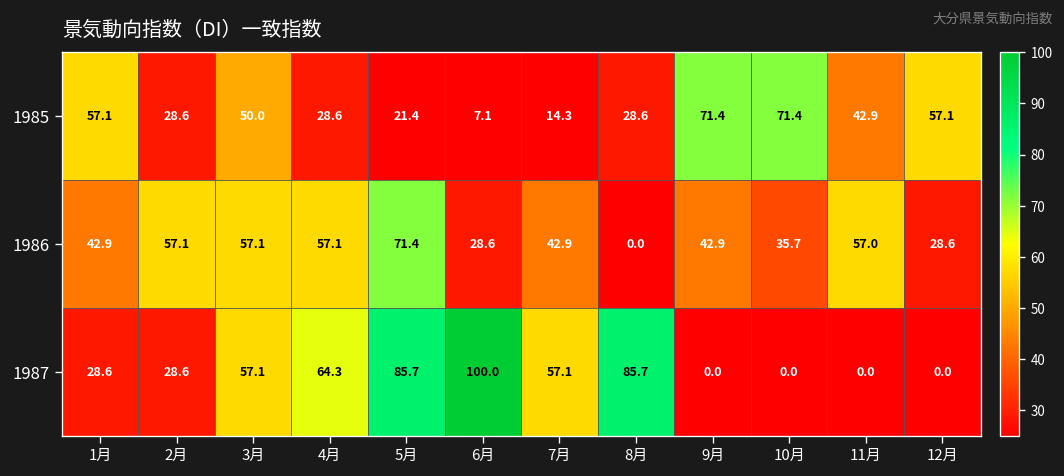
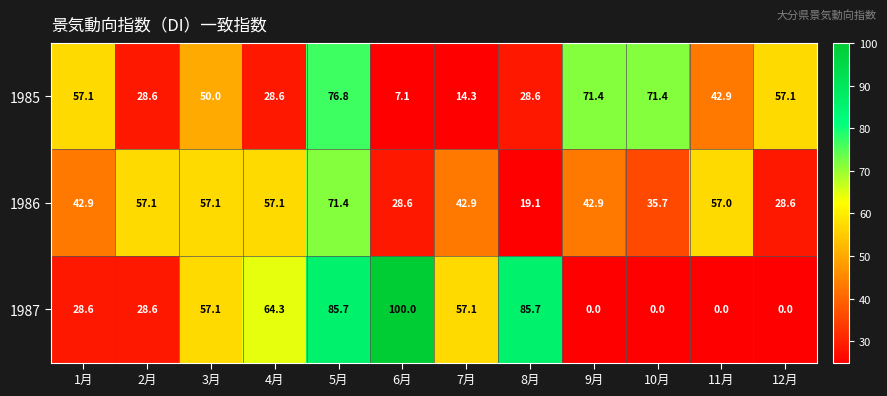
  {
    "1985": {
      "1月": 57.1,
      "2月": 28.6,
      "3月": 50.0,
      "4月": 28.6,
-     "5月": 21.4,
+     "5月": 76.8,
      "6月": 7.1,
      "7月": 14.3,
      "8月": 28.6,
      "9月": 71.4,
      "10月": 71.4,
      "11月": 42.9,
      "12月": 57.1
    },
    "1986": {
      "1月": 42.9,
      "2月": 57.1,
      "3月": 57.1,
      "4月": 57.1,
      "5月": 71.4,
      "6月": 28.6,
      "7月": 42.9,
-     "8月": 0.0,
+     "8月": 19.1,
      "9月": 42.9,
      "10月": 35.7,
      "11月": 57.0,
      "12月": 28.6
    },
    "1987": {
      "1月": 28.6,
      "2月": 28.6,
      "3月": 57.1,
      "4月": 64.3,
      "5月": 85.7,
      "6月": 100.0,
      "7月": 57.1,
      "8月": 85.7,
      "9月": 0.0,
      "10月": 0.0,
      "11月": 0.0,
      "12月": 0.0
    }
  }
